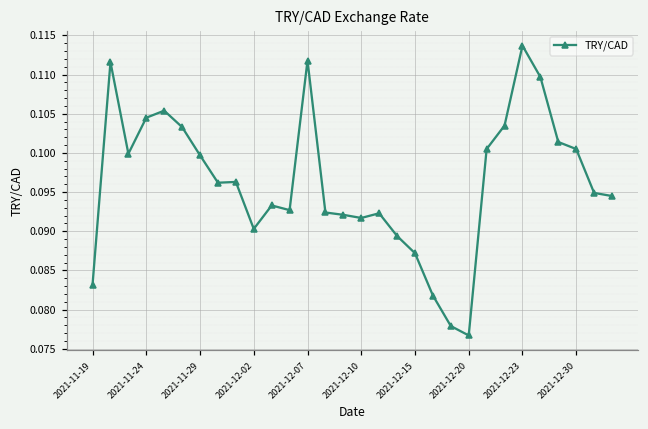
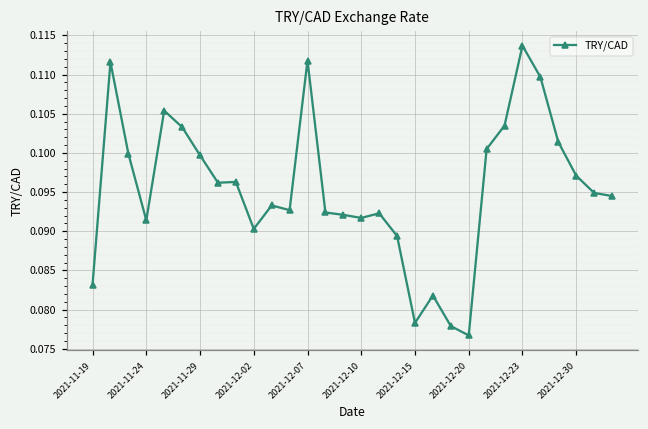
  {
    "2021-11-19": 0.083,
-   "2021-11-24": 0.105,
+   "2021-11-24": 0.091,
    "2021-11-29": 0.100,
    "2021-12-02": 0.090,
    "2021-12-07": 0.112,
    "2021-12-10": 0.092,
-   "2021-12-15": 0.087,
+   "2021-12-15": 0.078,
    "2021-12-20": 0.077,
    "2021-12-23": 0.114,
-   "2021-12-30": 0.101
+   "2021-12-30": 0.097
  }
